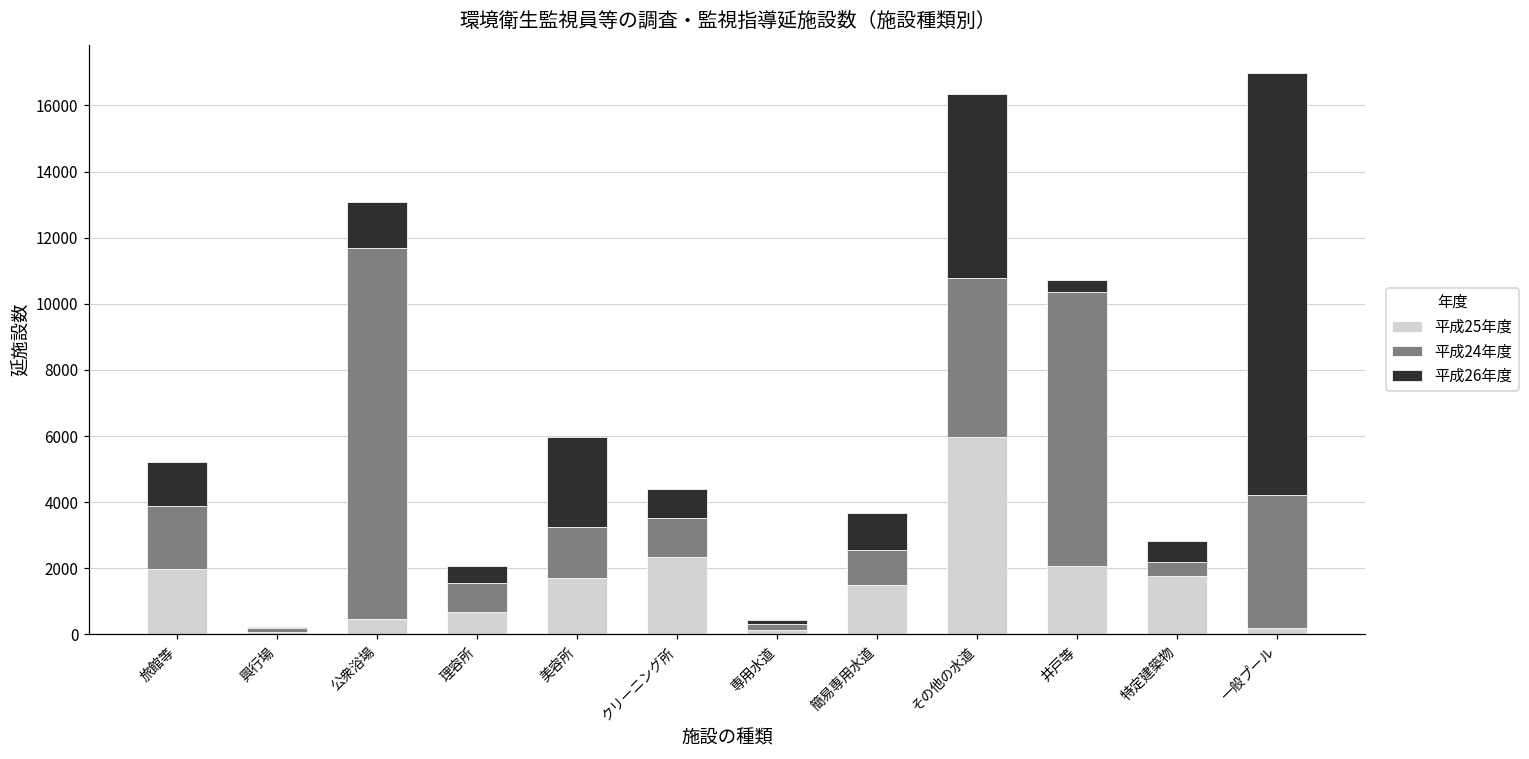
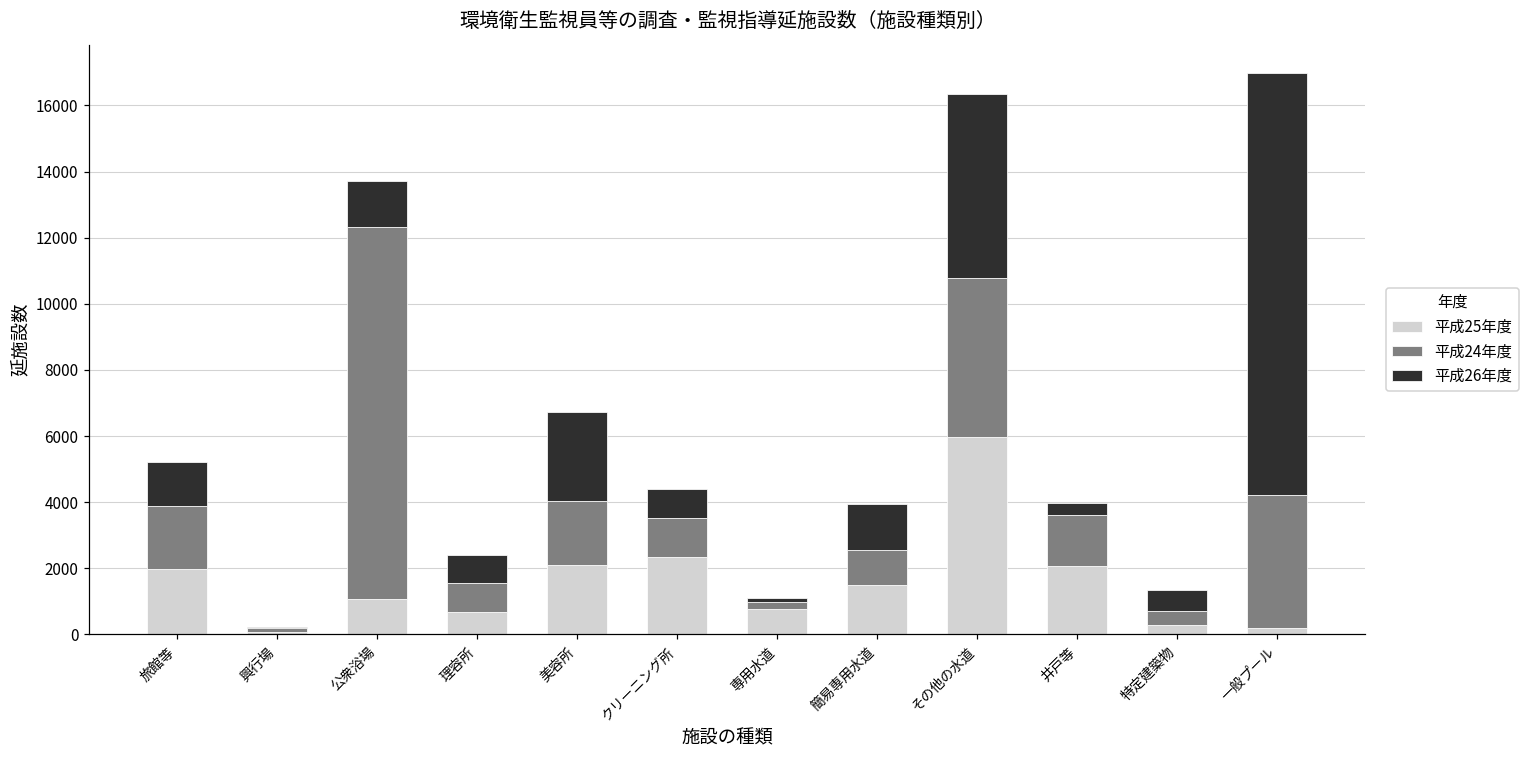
  {
    "平成25年度": {
      "旅館等": 2000,
-     "公衆浴場": 500,
+     "公衆浴場": 1100,
      "理容所": 700,
-     "美容所": 1700,
+     "美容所": 2100,
      "クリーニング所": 2300,
-     "専用水道": 100,
+     "専用水道": 800,
      "簡易専用水道": 1500,
      "その他の水道": 6000,
      "井戸等": 2100,
-     "特定建築物": 1800,
+     "特定建築物": 300,
      "一般プール": 200
    },
    "平成24年度": {
      "旅館等": 1900,
      "興行場": 100,
      "公衆浴場": 11200,
      "理容所": 900,
-     "美容所": 1600,
+     "美容所": 1900,
      "クリーニング所": 1200,
      "専用水道": 200,
      "簡易専用水道": 1100,
      "その他の水道": 4800,
-     "井戸等": 8300,
+     "井戸等": 1500,
      "特定建築物": 400,
      "一般プール": 4000
    },
    "平成26年度": {
      "旅館等": 1300,
      "公衆浴場": 1400,
-     "理容所": 500,
+     "理容所": 900,
      "美容所": 2700,
      "クリーニング所": 900,
      "専用水道": 100,
-     "簡易専用水道": 1100,
+     "簡易専用水道": 1400,
      "その他の水道": 5600,
      "井戸等": 400,
      "特定建築物": 600,
      "一般プール": 12800
    }
  }
